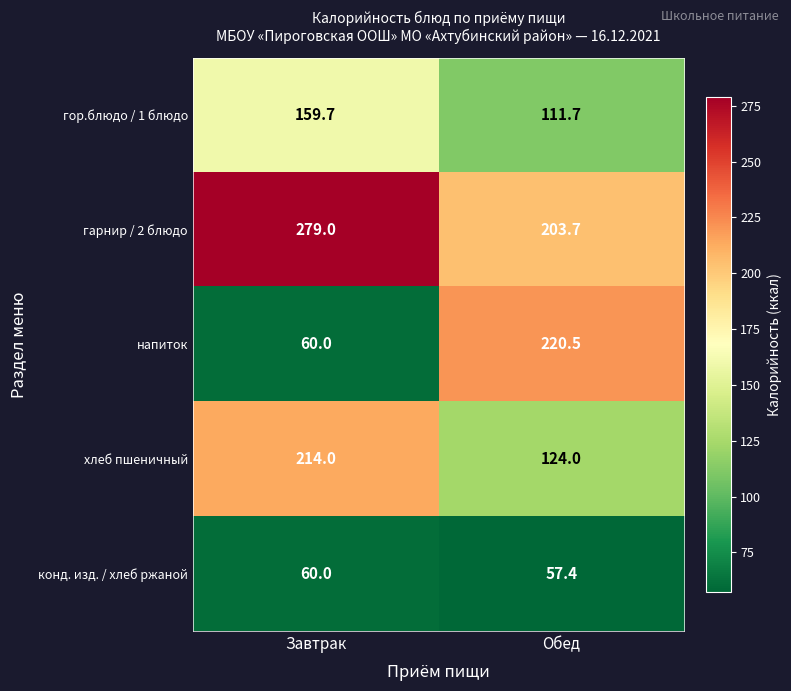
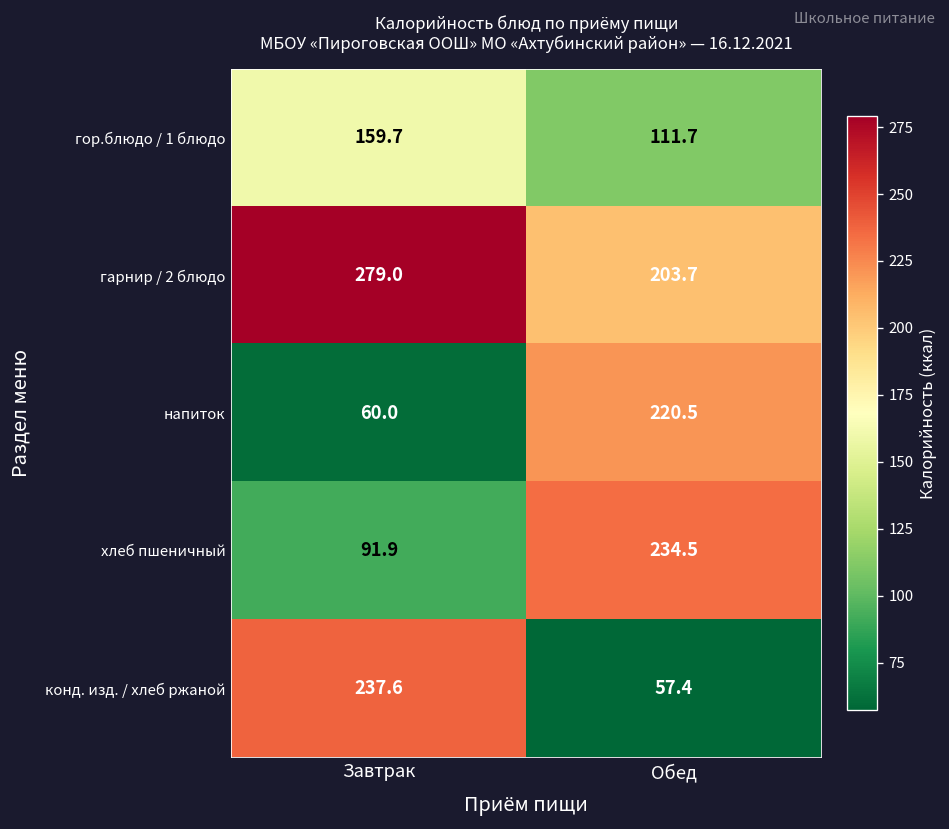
  {
    "гор.блюдо / 1 блюдо": {
      "Завтрак": 159.7,
      "Обед": 111.7
    },
    "гарнир / 2 блюдо": {
      "Завтрак": 279.0,
      "Обед": 203.7
    },
    "напиток": {
      "Завтрак": 60.0,
      "Обед": 220.5
    },
    "хлеб пшеничный": {
-     "Завтрак": 214.0,
-     "Обед": 124.0
+     "Завтрак": 91.9,
+     "Обед": 234.5
    },
    "конд. изд. / хлеб ржаной": {
-     "Завтрак": 60.0,
+     "Завтрак": 237.6,
      "Обед": 57.4
    }
  }
